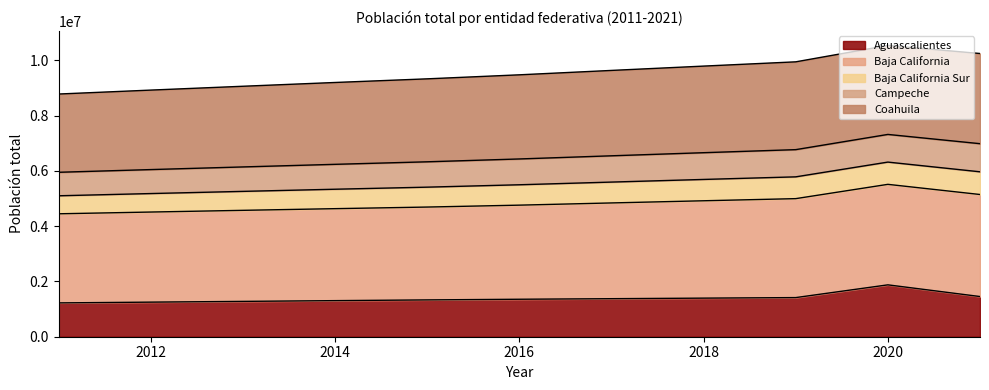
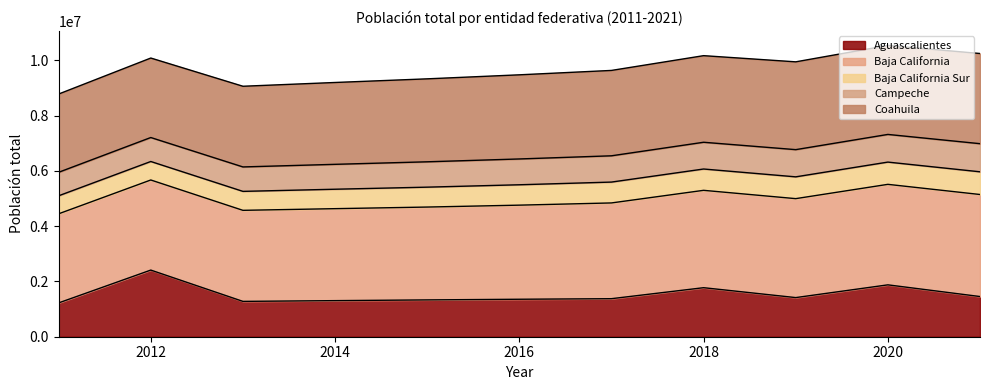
  {
    "Aguascalientes": {
-     "2012": 1300000,
+     "2012": 2400000,
      "2014": 1300000,
      "2016": 1400000,
-     "2018": 1400000,
+     "2018": 1800000,
      "2020": 1900000
    }
  }
